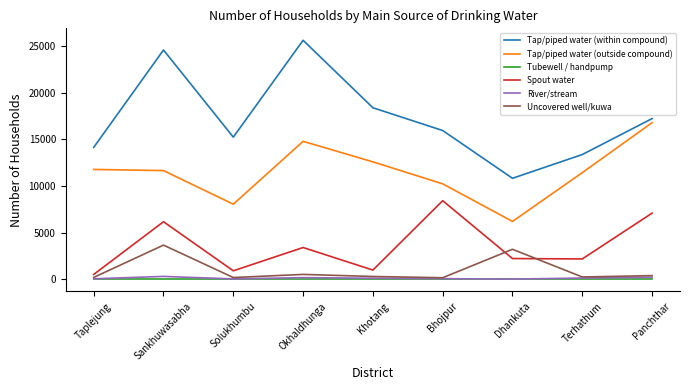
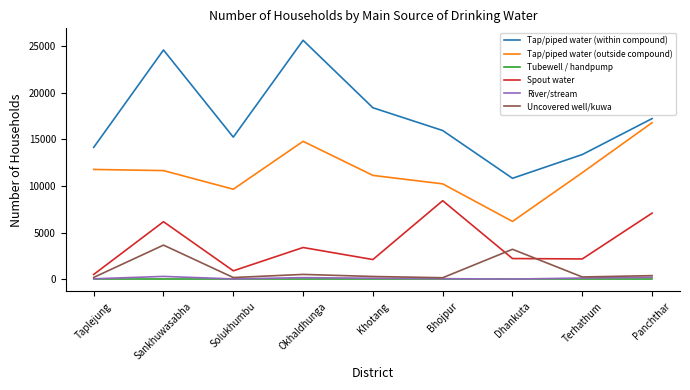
  {
    "Tap/piped water (within compound)": {
      "Taplejung": 14000,
      "Sankhuwasabha": 25000,
      "Solukhumbu": 15000,
      "Okhaldhunga": 26000,
      "Khotang": 18000,
      "Bhojpur": 16000,
      "Dhankuta": 11000,
      "Terhathum": 13000,
      "Panchthar": 17000
    },
    "Tap/piped water (outside compound)": {
      "Taplejung": 12000,
      "Sankhuwasabha": 12000,
-     "Solukhumbu": 8000,
+     "Solukhumbu": 10000,
      "Okhaldhunga": 15000,
-     "Khotang": 13000,
+     "Khotang": 11000,
      "Bhojpur": 10000,
      "Dhankuta": 6000,
      "Terhathum": 11000,
      "Panchthar": 17000
    },
    "Tubewell / handpump": {
      "Sankhuwasabha": 0
    },
    "Spout water": {
      "Taplejung": 1000,
      "Sankhuwasabha": 6000,
      "Solukhumbu": 1000,
      "Okhaldhunga": 3000,
-     "Khotang": 1000,
+     "Khotang": 2000,
      "Bhojpur": 8000,
      "Dhankuta": 2000,
      "Terhathum": 2000,
      "Panchthar": 7000
    },
    "River/stream": {
      "Sankhuwasabha": 0
    },
    "Uncovered well/kuwa": {
      "Sankhuwasabha": 4000,
      "Okhaldhunga": 1000,
      "Dhankuta": 3000
    }
  }
